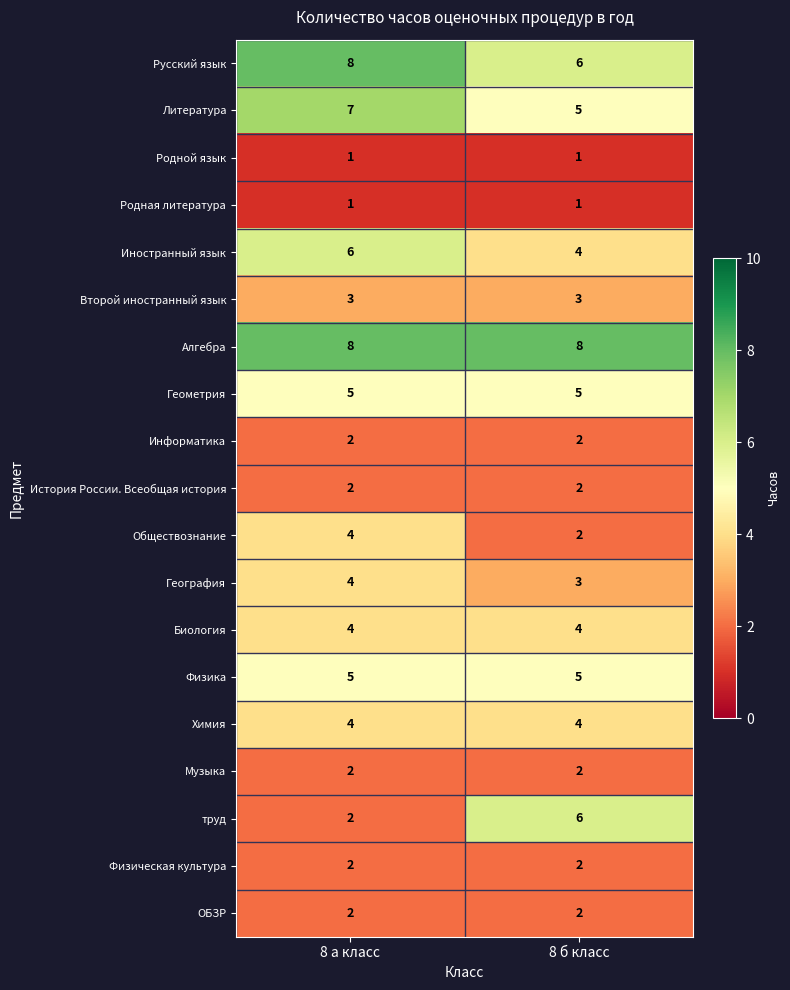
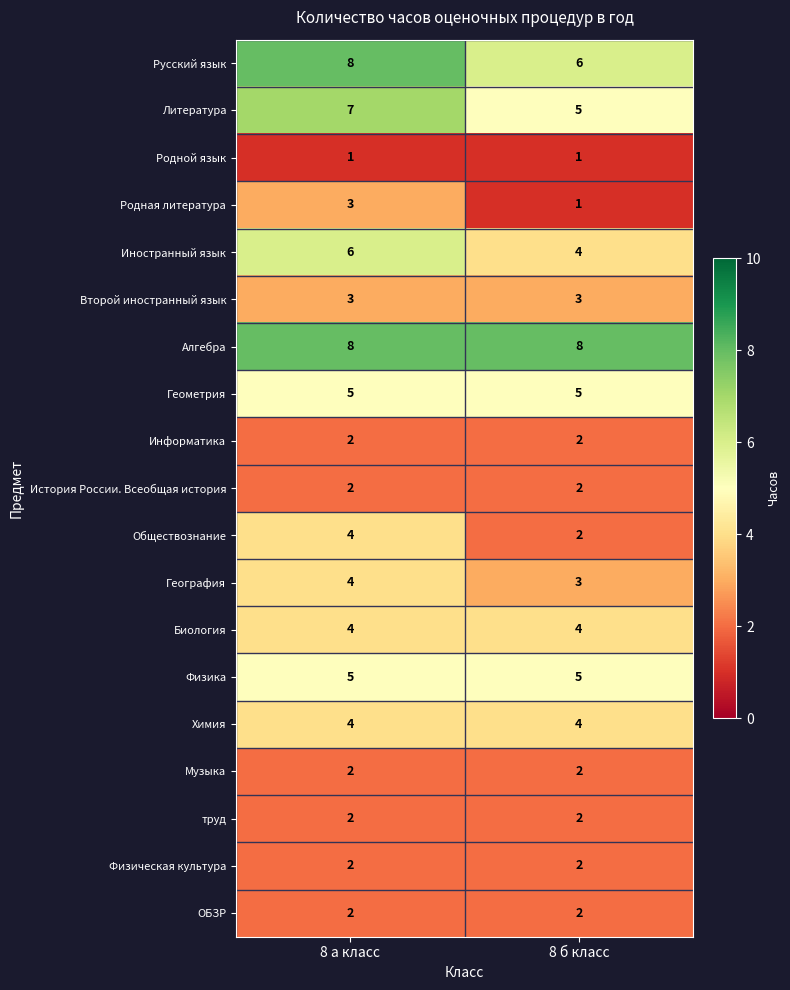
  {
    "Русский язык": {
      "8 а класс": 8,
      "8 б класс": 6
    },
    "Литература": {
      "8 а класс": 7,
      "8 б класс": 5
    },
    "Родной язык": {
      "8 а класс": 1,
      "8 б класс": 1
    },
    "Родная литература": {
-     "8 а класс": 1,
+     "8 а класс": 3,
      "8 б класс": 1
    },
    "Иностранный язык": {
      "8 а класс": 6,
      "8 б класс": 4
    },
    "Второй иностранный язык": {
      "8 а класс": 3,
      "8 б класс": 3
    },
    "Алгебра": {
      "8 а класс": 8,
      "8 б класс": 8
    },
    "Геометрия": {
      "8 а класс": 5,
      "8 б класс": 5
    },
    "Информатика": {
      "8 а класс": 2,
      "8 б класс": 2
    },
    "История России. Всеобщая история": {
      "8 а класс": 2,
      "8 б класс": 2
    },
    "Обществознание": {
      "8 а класс": 4,
      "8 б класс": 2
    },
    "География": {
      "8 а класс": 4,
      "8 б класс": 3
    },
    "Биология": {
      "8 а класс": 4,
      "8 б класс": 4
    },
    "Физика": {
      "8 а класс": 5,
      "8 б класс": 5
    },
    "Химия": {
      "8 а класс": 4,
      "8 б класс": 4
    },
    "Музыка": {
      "8 а класс": 2,
      "8 б класс": 2
    },
    "труд": {
      "8 а класс": 2,
-     "8 б класс": 6
+     "8 б класс": 2
    },
    "Физическая культура": {
      "8 а класс": 2,
      "8 б класс": 2
    },
    "ОБЗР": {
      "8 а класс": 2,
      "8 б класс": 2
    }
  }
